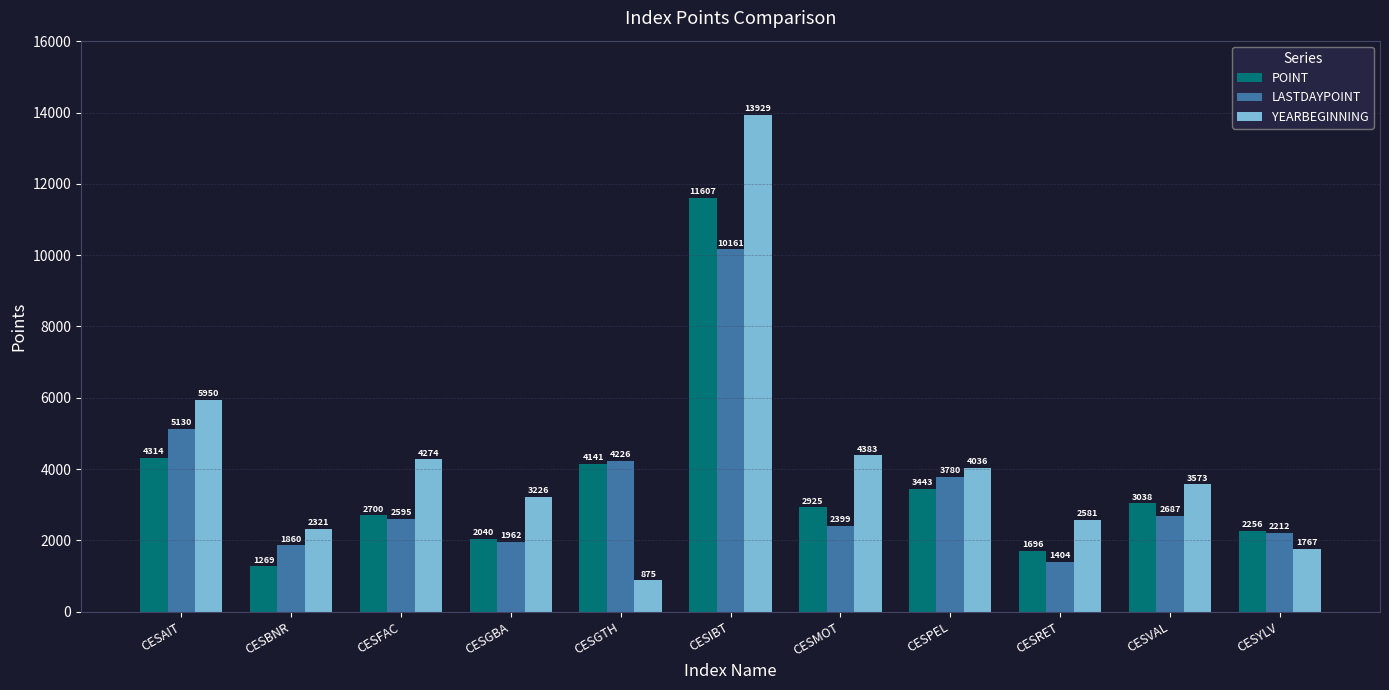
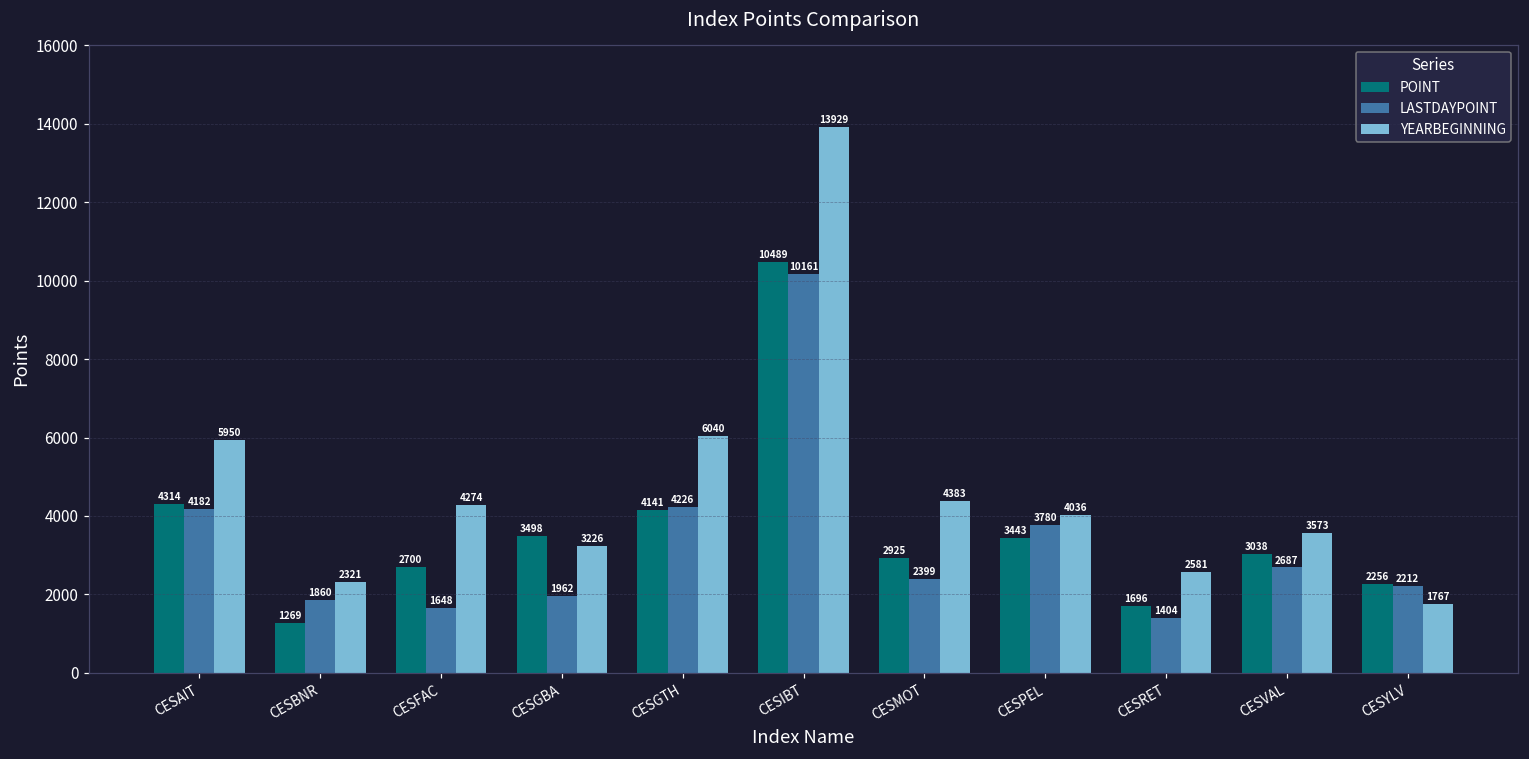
  {
    "POINT": {
      "CESAIT": 4314,
      "CESBNR": 1269,
      "CESFAC": 2700,
-     "CESGBA": 2040,
+     "CESGBA": 3498,
      "CESGTH": 4141,
-     "CESIBT": 11607,
+     "CESIBT": 10489,
      "CESMOT": 2925,
      "CESPEL": 3443,
      "CESRET": 1696,
      "CESVAL": 3038,
      "CESYLV": 2256
    },
    "LASTDAYPOINT": {
-     "CESAIT": 5130,
+     "CESAIT": 4182,
      "CESBNR": 1860,
-     "CESFAC": 2595,
+     "CESFAC": 1648,
      "CESGBA": 1962,
      "CESGTH": 4226,
      "CESIBT": 10161,
      "CESMOT": 2399,
      "CESPEL": 3780,
      "CESRET": 1404,
      "CESVAL": 2687,
      "CESYLV": 2212
    },
    "YEARBEGINNING": {
      "CESAIT": 5950,
      "CESBNR": 2321,
      "CESFAC": 4274,
      "CESGBA": 3226,
-     "CESGTH": 875,
+     "CESGTH": 6040,
      "CESIBT": 13929,
      "CESMOT": 4383,
      "CESPEL": 4036,
      "CESRET": 2581,
      "CESVAL": 3573,
      "CESYLV": 1767
    }
  }
